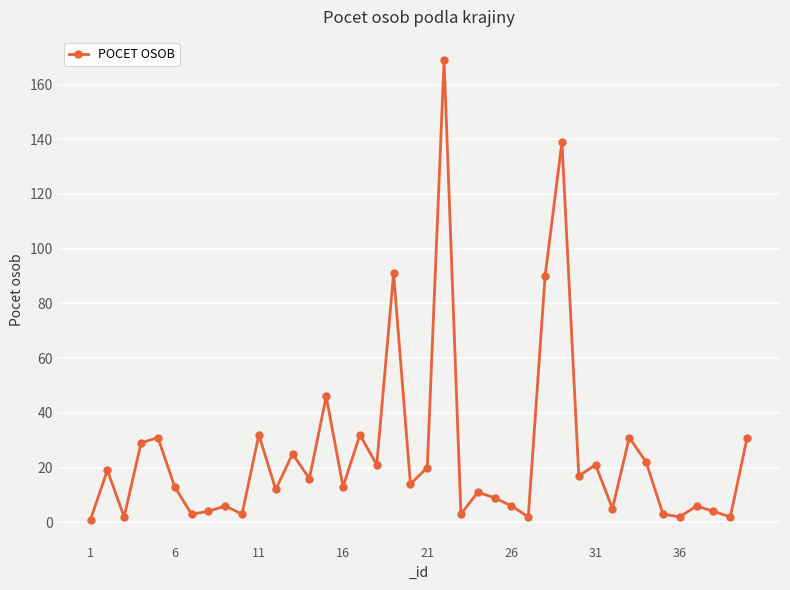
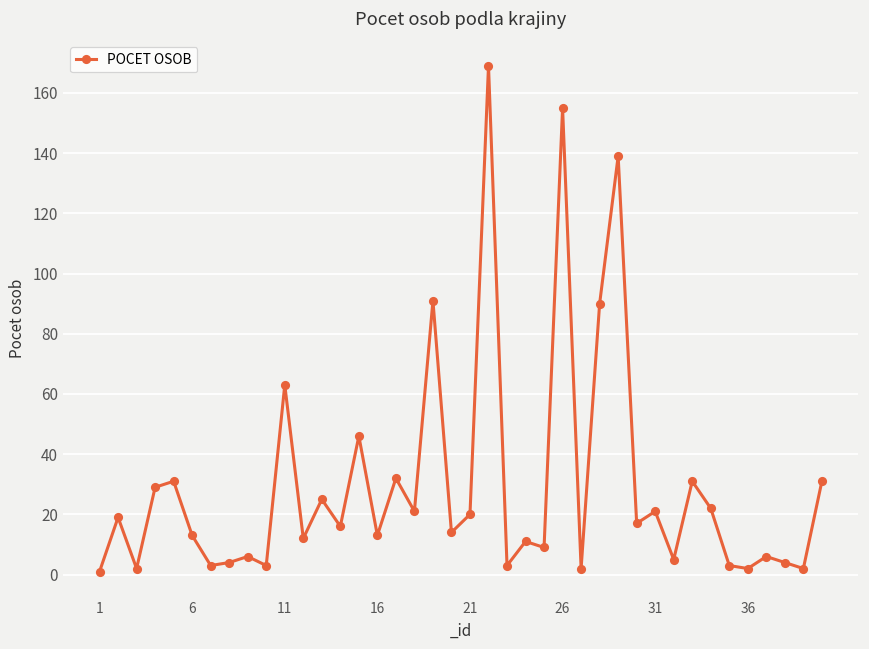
  {
    "1": 1,
    "6": 13,
-   "11": 32,
+   "11": 63,
    "16": 13,
    "21": 20,
-   "26": 6,
+   "26": 155,
    "31": 21,
    "36": 2
  }
